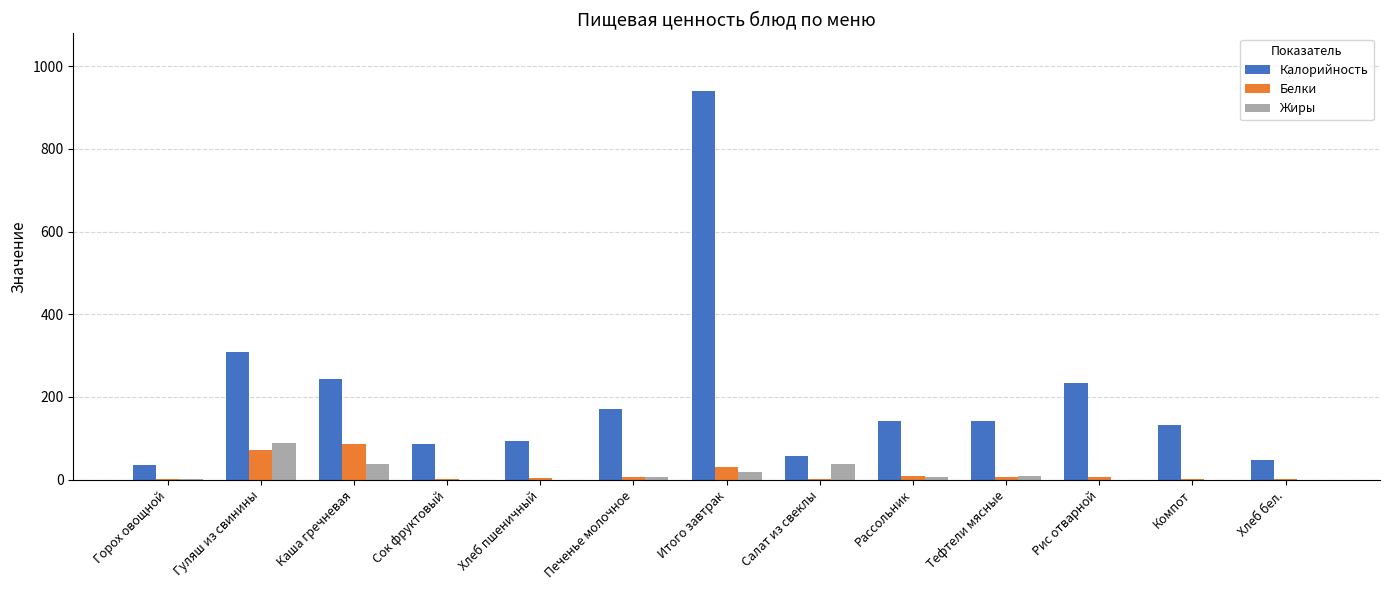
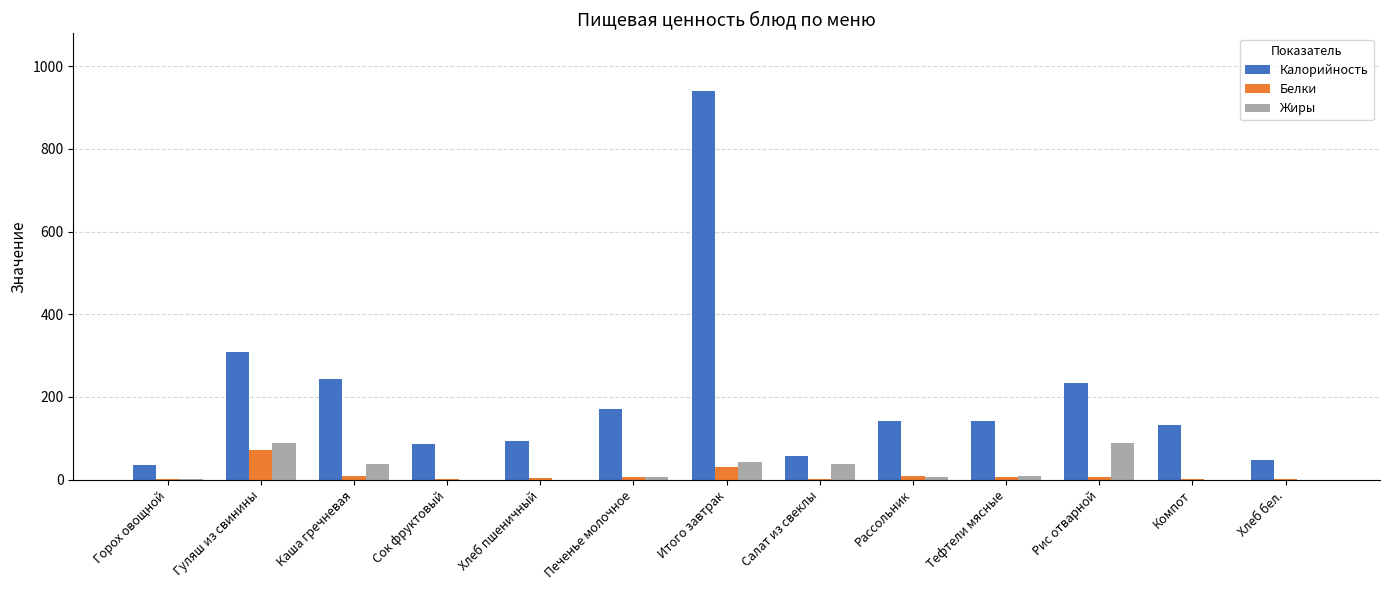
  {
    "Калорийность": {
      "Горох овощной": 40,
      "Гуляш из свинины": 310,
      "Каша гречневая": 240,
      "Сок фруктовый": 90,
      "Хлеб пшеничный": 90,
      "Печенье молочное": 170,
      "Итого завтрак": 940,
      "Салат из свеклы": 60,
      "Рассольник": 140,
      "Тефтели мясные": 140,
      "Рис отварной": 230,
      "Компот": 130,
      "Хлеб бел.": 50
    },
    "Белки": {
      "Гуляш из свинины": 70,
-     "Каша гречневая": 90,
+     "Каша гречневая": 10,
      "Итого завтрак": 30,
      "Рассольник": 10,
      "Тефтели мясные": 10,
      "Рис отварной": 10
    },
    "Жиры": {
      "Гуляш из свинины": 90,
      "Каша гречневая": 40,
      "Сок фруктовый": 0,
      "Печенье молочное": 10,
-     "Итого завтрак": 20,
+     "Итого завтрак": 40,
      "Салат из свеклы": 40,
      "Рассольник": 10,
      "Тефтели мясные": 10,
-     "Рис отварной": 0
+     "Рис отварной": 90
    }
  }
